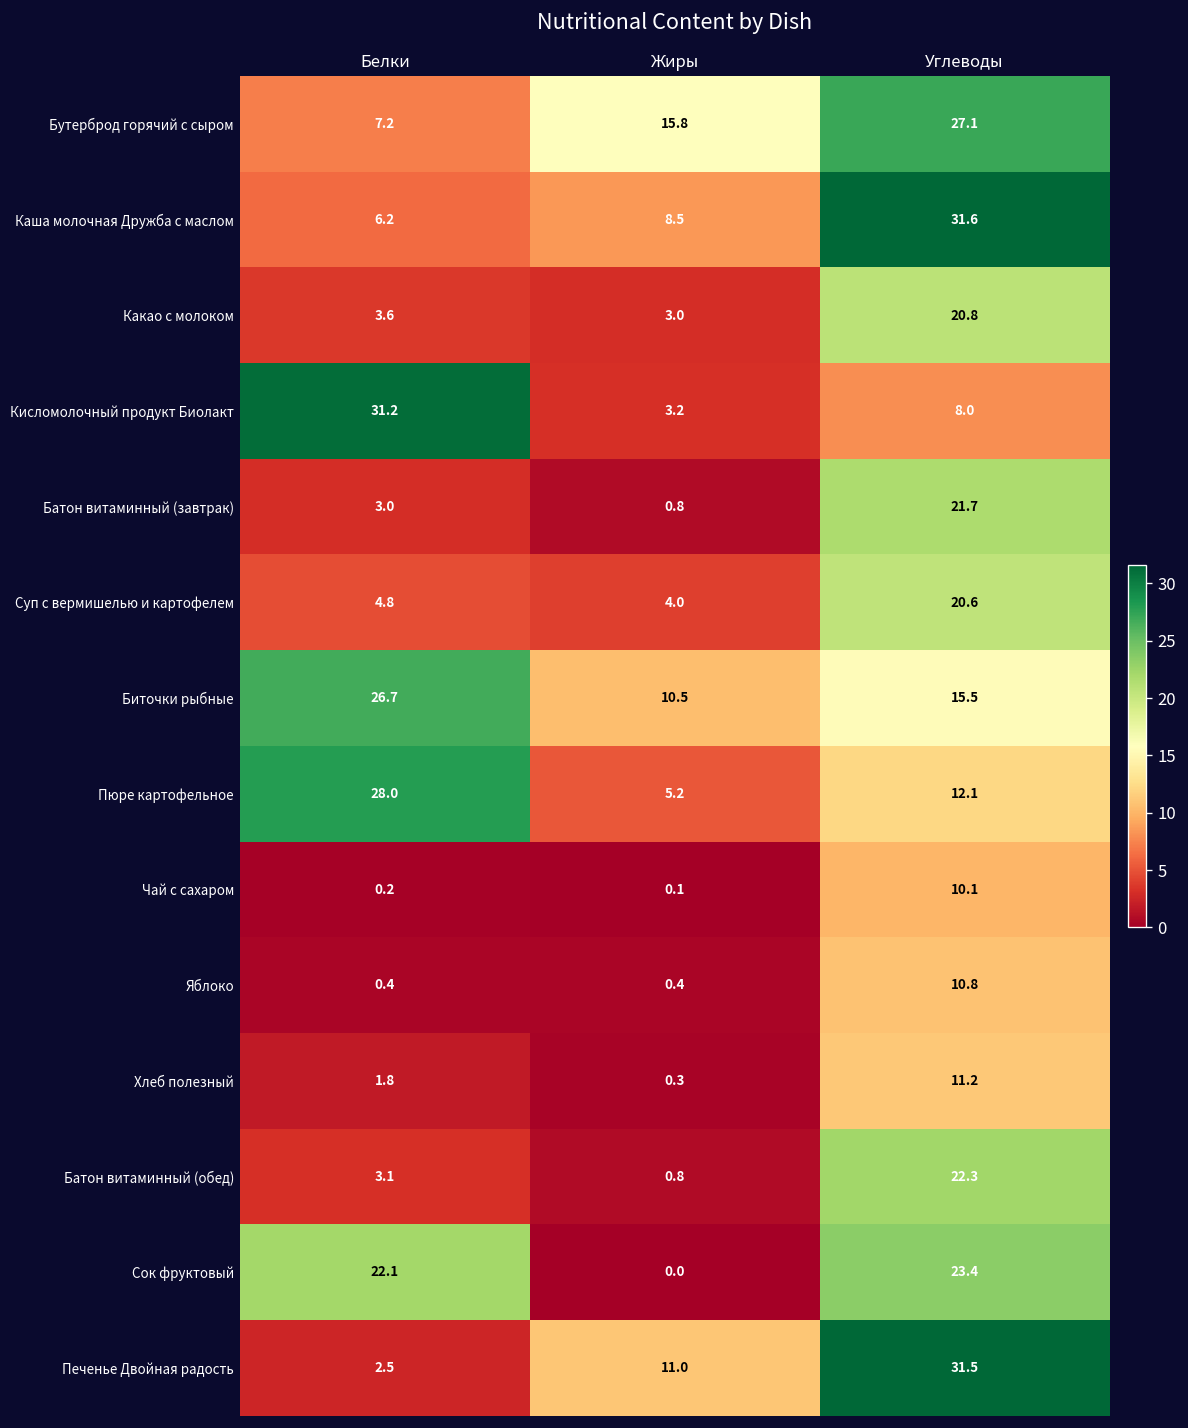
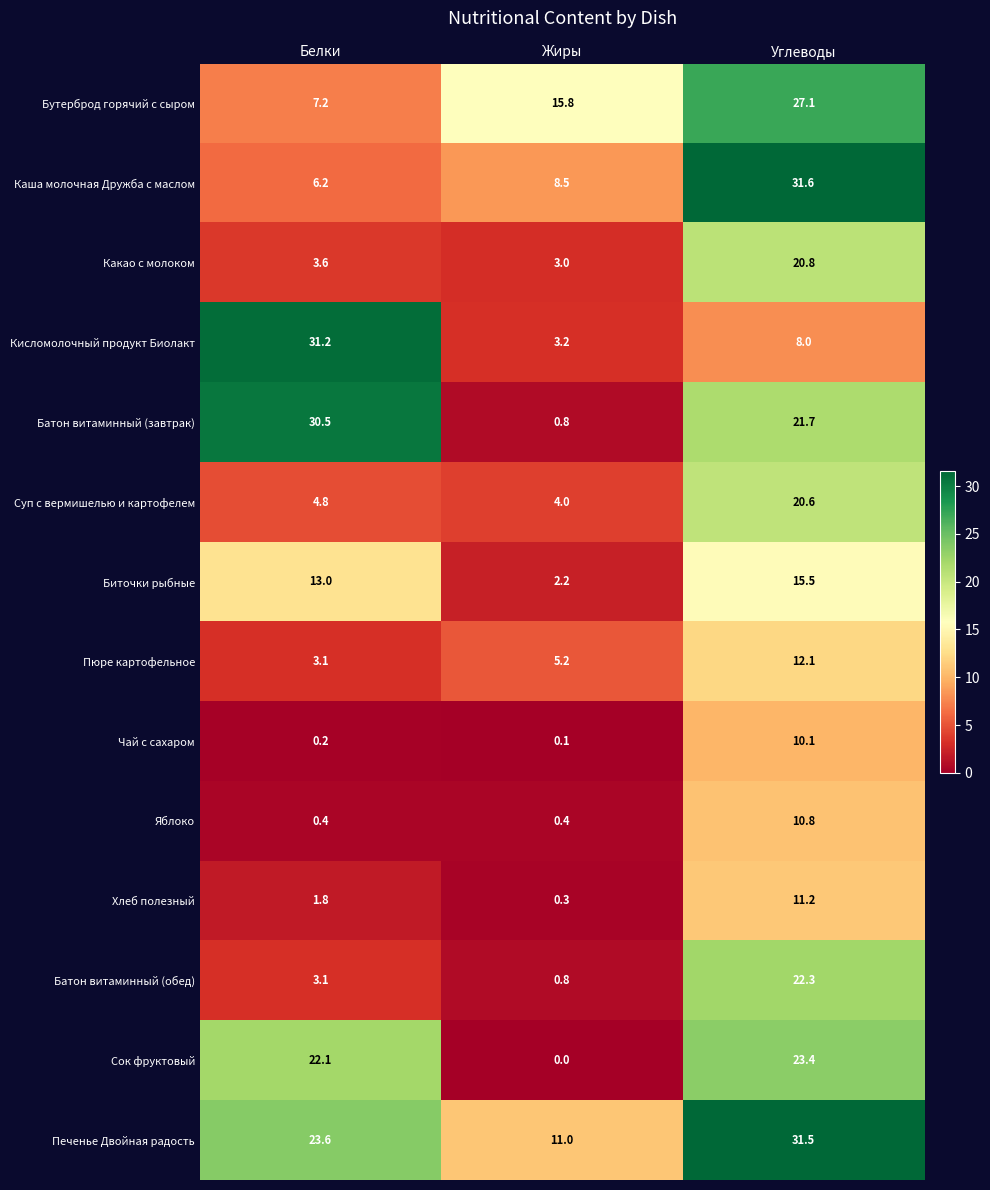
  {
    "Бутерброд горячий с сыром": {
      "Белки": 7.2,
      "Жиры": 15.8,
      "Углеводы": 27.1
    },
    "Каша молочная Дружба с маслом": {
      "Белки": 6.2,
      "Жиры": 8.5,
      "Углеводы": 31.6
    },
    "Какао с молоком": {
      "Белки": 3.6,
      "Жиры": 3.0,
      "Углеводы": 20.8
    },
    "Кисломолочный продукт Биолакт": {
      "Белки": 31.2,
      "Жиры": 3.2,
      "Углеводы": 8.0
    },
    "Батон витаминный (завтрак)": {
-     "Белки": 3.0,
+     "Белки": 30.5,
      "Жиры": 0.8,
      "Углеводы": 21.7
    },
    "Суп с вермишелью и картофелем": {
      "Белки": 4.8,
      "Жиры": 4.0,
      "Углеводы": 20.6
    },
    "Биточки рыбные": {
-     "Белки": 26.7,
-     "Жиры": 10.5,
+     "Белки": 13.0,
+     "Жиры": 2.2,
      "Углеводы": 15.5
    },
    "Пюре картофельное": {
-     "Белки": 28.0,
+     "Белки": 3.1,
      "Жиры": 5.2,
      "Углеводы": 12.1
    },
    "Чай с сахаром": {
      "Белки": 0.2,
      "Жиры": 0.1,
      "Углеводы": 10.1
    },
    "Яблоко": {
      "Белки": 0.4,
      "Жиры": 0.4,
      "Углеводы": 10.8
    },
    "Хлеб полезный": {
      "Белки": 1.8,
      "Жиры": 0.3,
      "Углеводы": 11.2
    },
    "Батон витаминный (обед)": {
      "Белки": 3.1,
      "Жиры": 0.8,
      "Углеводы": 22.3
    },
    "Сок фруктовый": {
      "Белки": 22.1,
      "Жиры": 0.0,
      "Углеводы": 23.4
    },
    "Печенье Двойная радость": {
-     "Белки": 2.5,
+     "Белки": 23.6,
      "Жиры": 11.0,
      "Углеводы": 31.5
    }
  }
